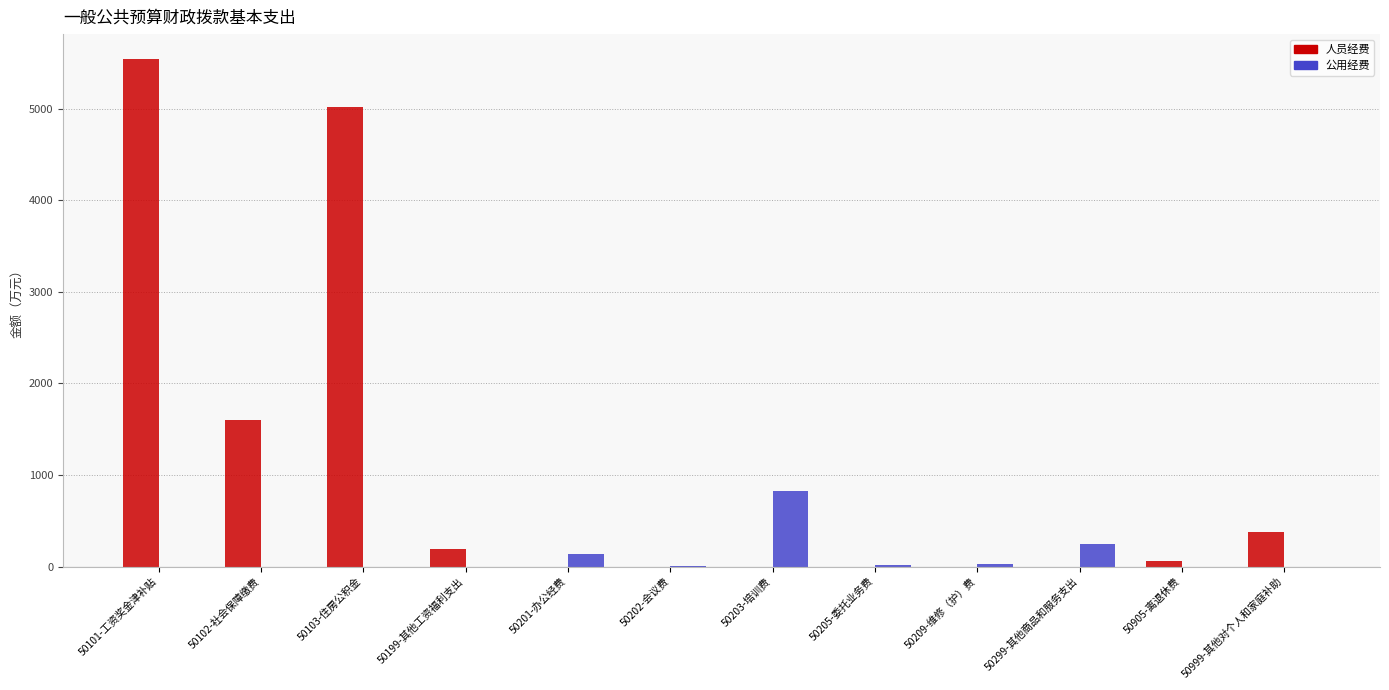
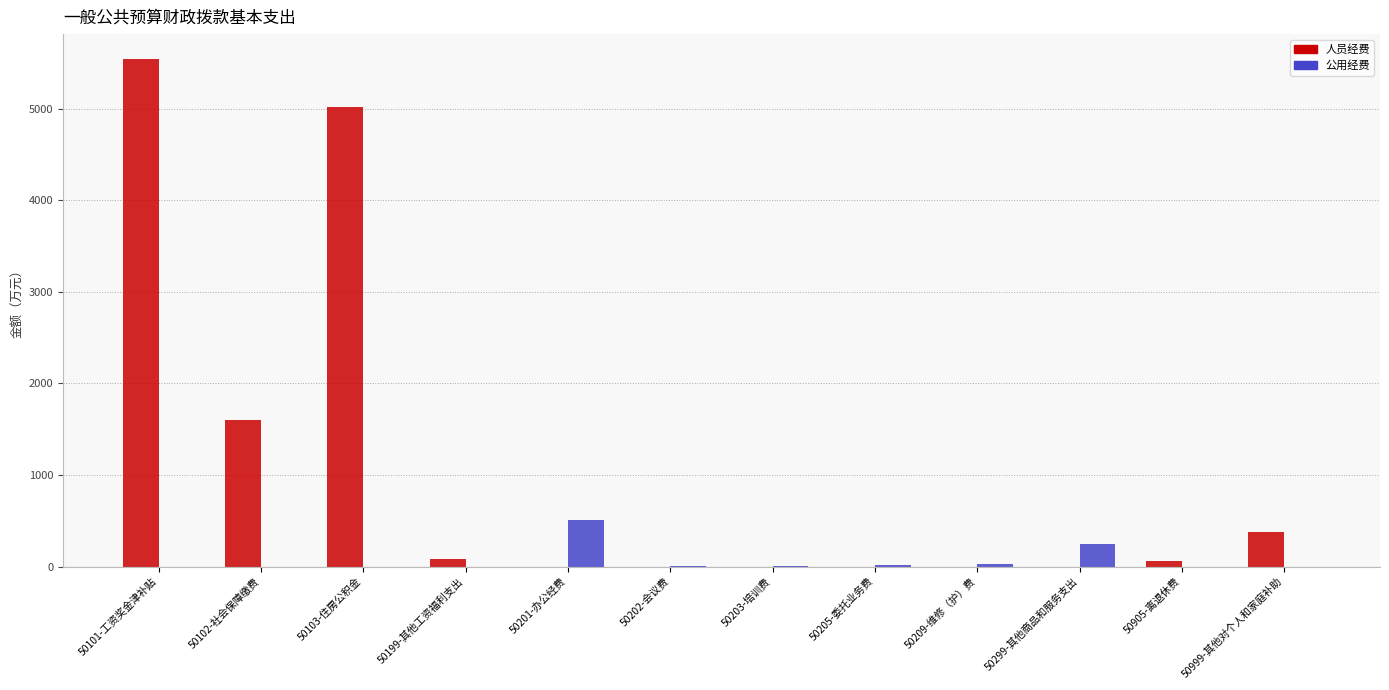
  {
    "人员经费": {
      "50101-工资奖金津补贴": 5500,
      "50102-社会保障缴费": 1600,
      "50103-住房公积金": 5000,
-     "50199-其他工资福利支出": 200,
+     "50199-其他工资福利支出": 100,
      "50201-办公经费": 0,
      "50202-会议费": 0,
      "50203-培训费": 0,
      "50205-委托业务费": 0,
      "50209-维修（护）费": 0,
      "50299-其他商品和服务支出": 0,
      "50905-离退休费": 100,
      "50999-其他对个人和家庭补助": 400
    },
    "公用经费": {
      "50101-工资奖金津补贴": 0,
      "50102-社会保障缴费": 0,
      "50103-住房公积金": 0,
      "50199-其他工资福利支出": 0,
-     "50201-办公经费": 100,
-     "50203-培训费": 800,
+     "50201-办公经费": 500,
+     "50203-培训费": 0,
      "50209-维修（护）费": 0,
      "50299-其他商品和服务支出": 200,
      "50905-离退休费": 0,
      "50999-其他对个人和家庭补助": 0
    }
  }
